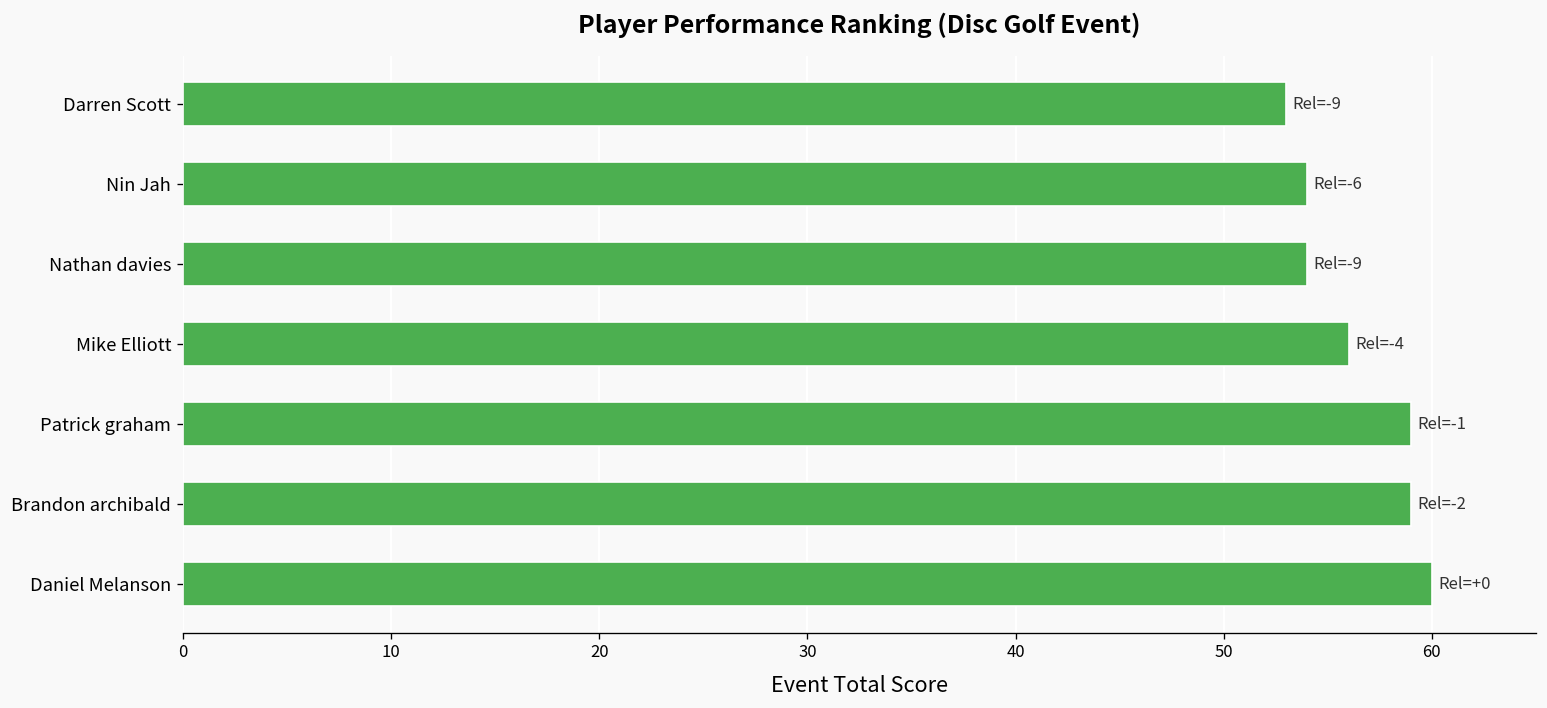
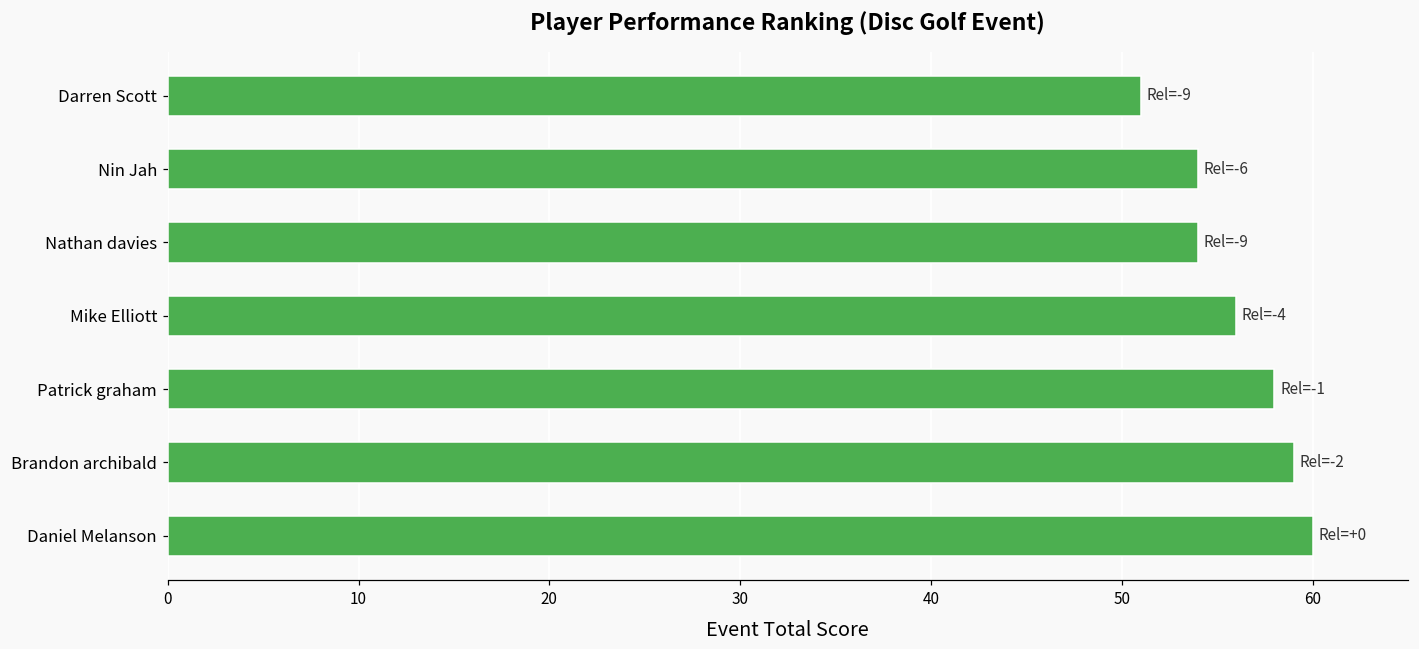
  {
-   "Darren Scott": 53,
-   "Patrick graham": 59
+   "Darren Scott": 51,
+   "Patrick graham": 58
  }
